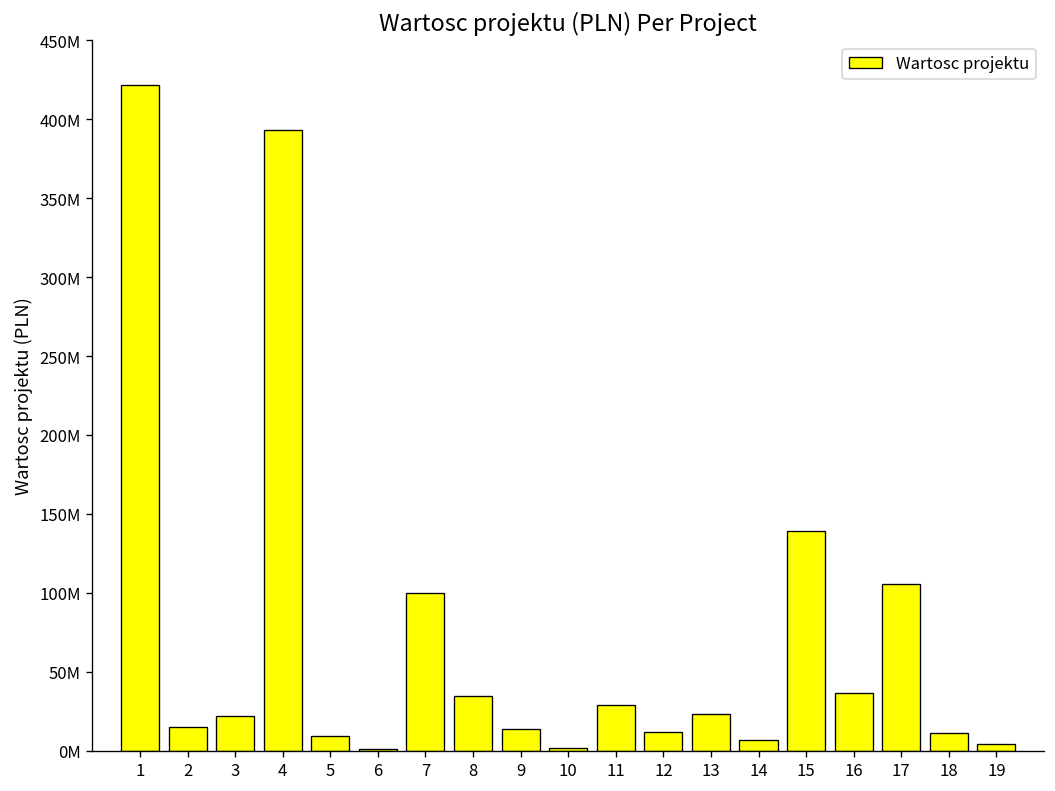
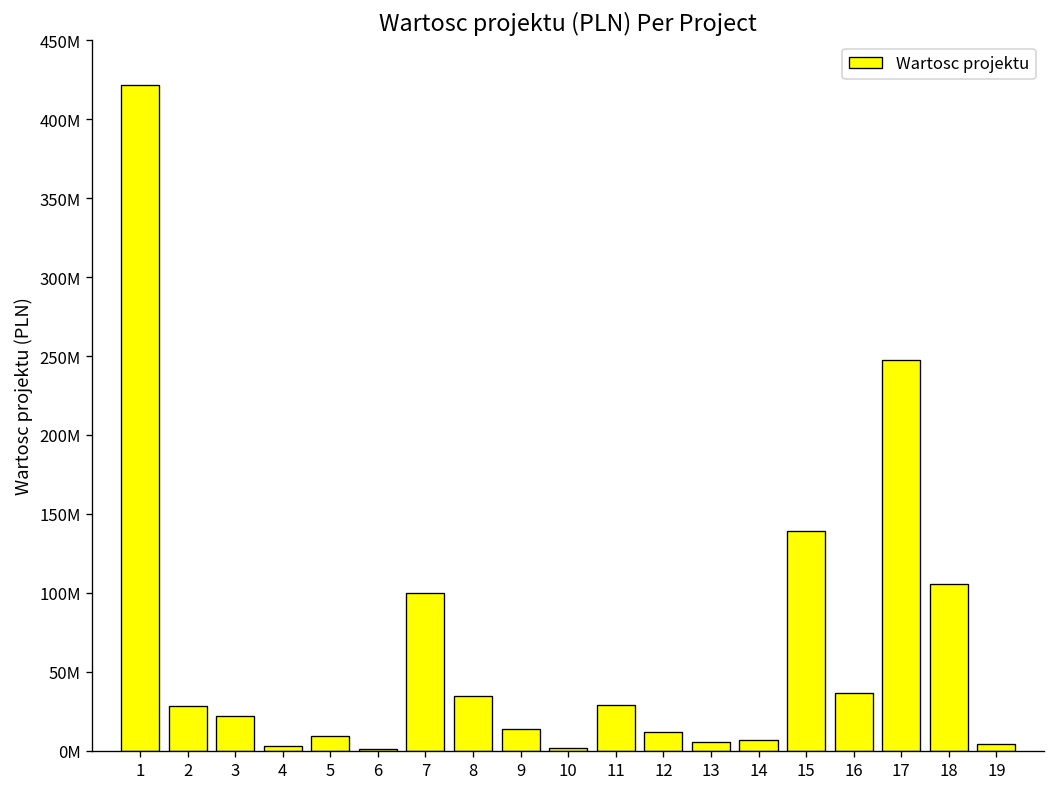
  {
    "1": 421000000,
-   "2": 15000000,
+   "2": 28000000,
    "3": 22000000,
-   "4": 393000000,
+   "4": 3000000,
    "5": 9000000,
    "7": 100000000,
    "8": 34000000,
    "9": 14000000,
    "11": 29000000,
    "12": 12000000,
-   "13": 23000000,
+   "13": 5000000,
    "14": 6000000,
    "15": 139000000,
    "16": 36000000,
-   "17": 106000000,
-   "18": 11000000,
+   "17": 247000000,
+   "18": 106000000,
    "19": 4000000
  }
